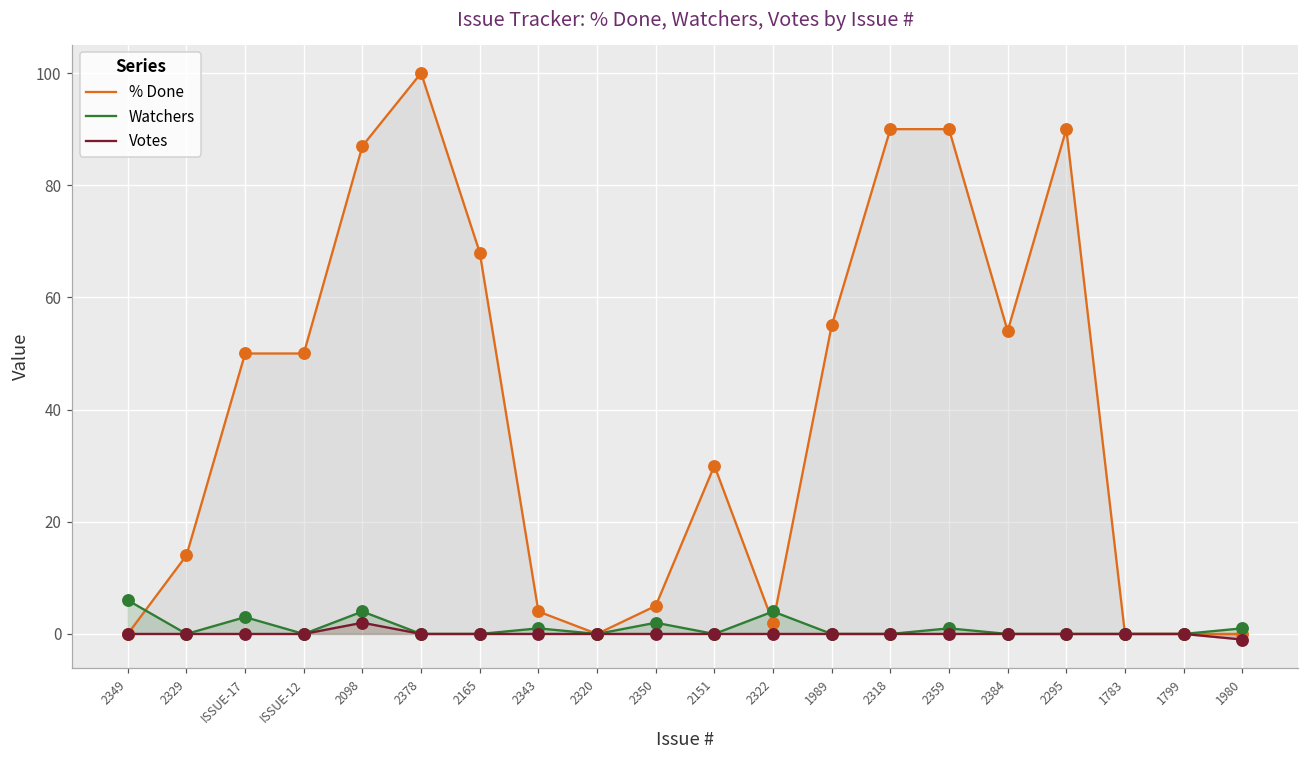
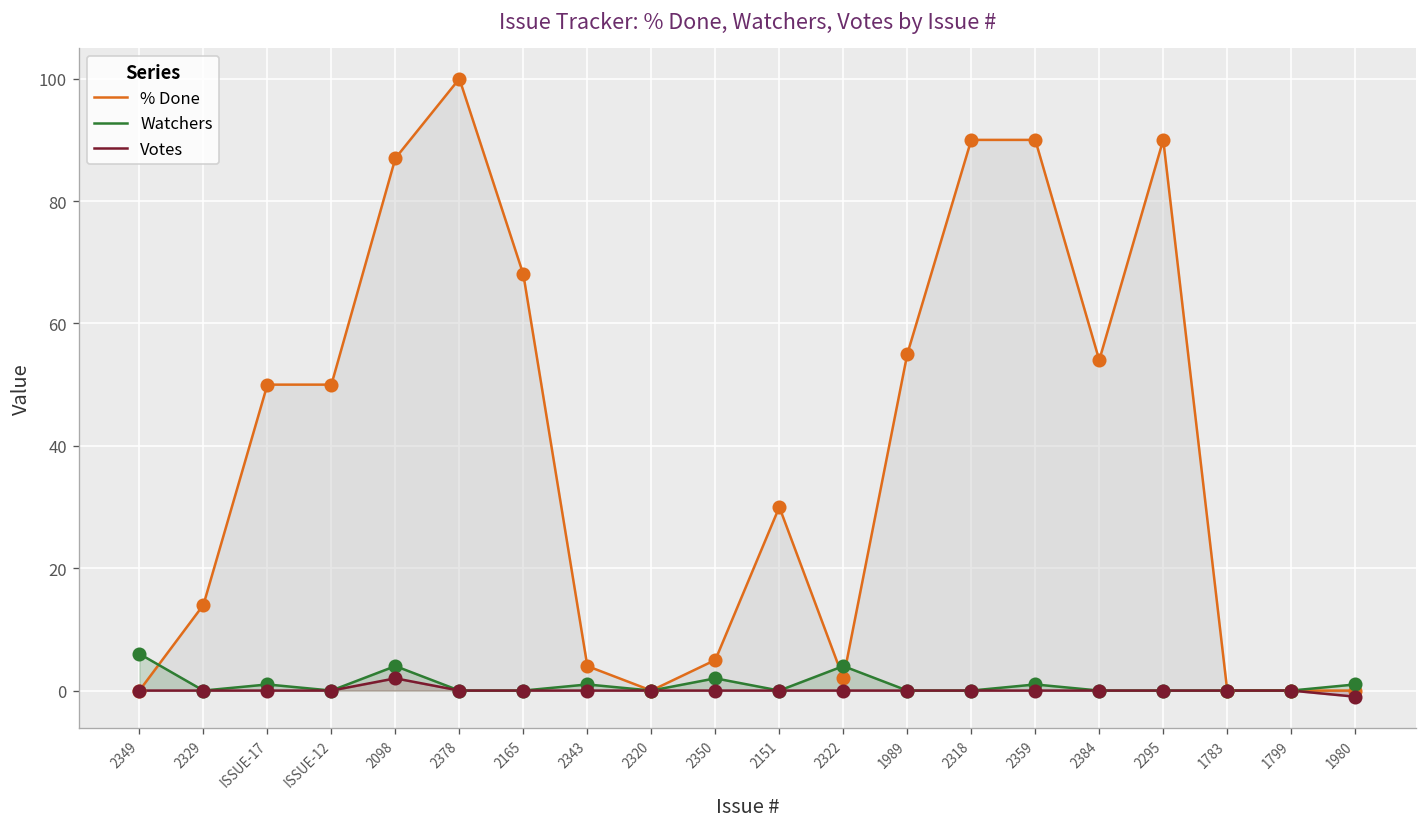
  {
    "% Done": {
      "2329": 14,
      "ISSUE-17": 50,
      "ISSUE-12": 50,
      "2098": 87,
      "2378": 100,
      "2165": 68,
      "2343": 4,
      "2350": 5,
      "2151": 30,
      "2322": 2,
      "1989": 55,
      "2318": 90,
      "2359": 90,
      "2384": 54,
      "2295": 90
    },
    "Watchers": {
      "2349": 6,
-     "ISSUE-17": 3,
+     "ISSUE-17": 1,
      "2098": 4,
      "2343": 1,
      "2350": 2,
      "2322": 4,
      "2359": 1,
      "1980": 1
    }
  }
